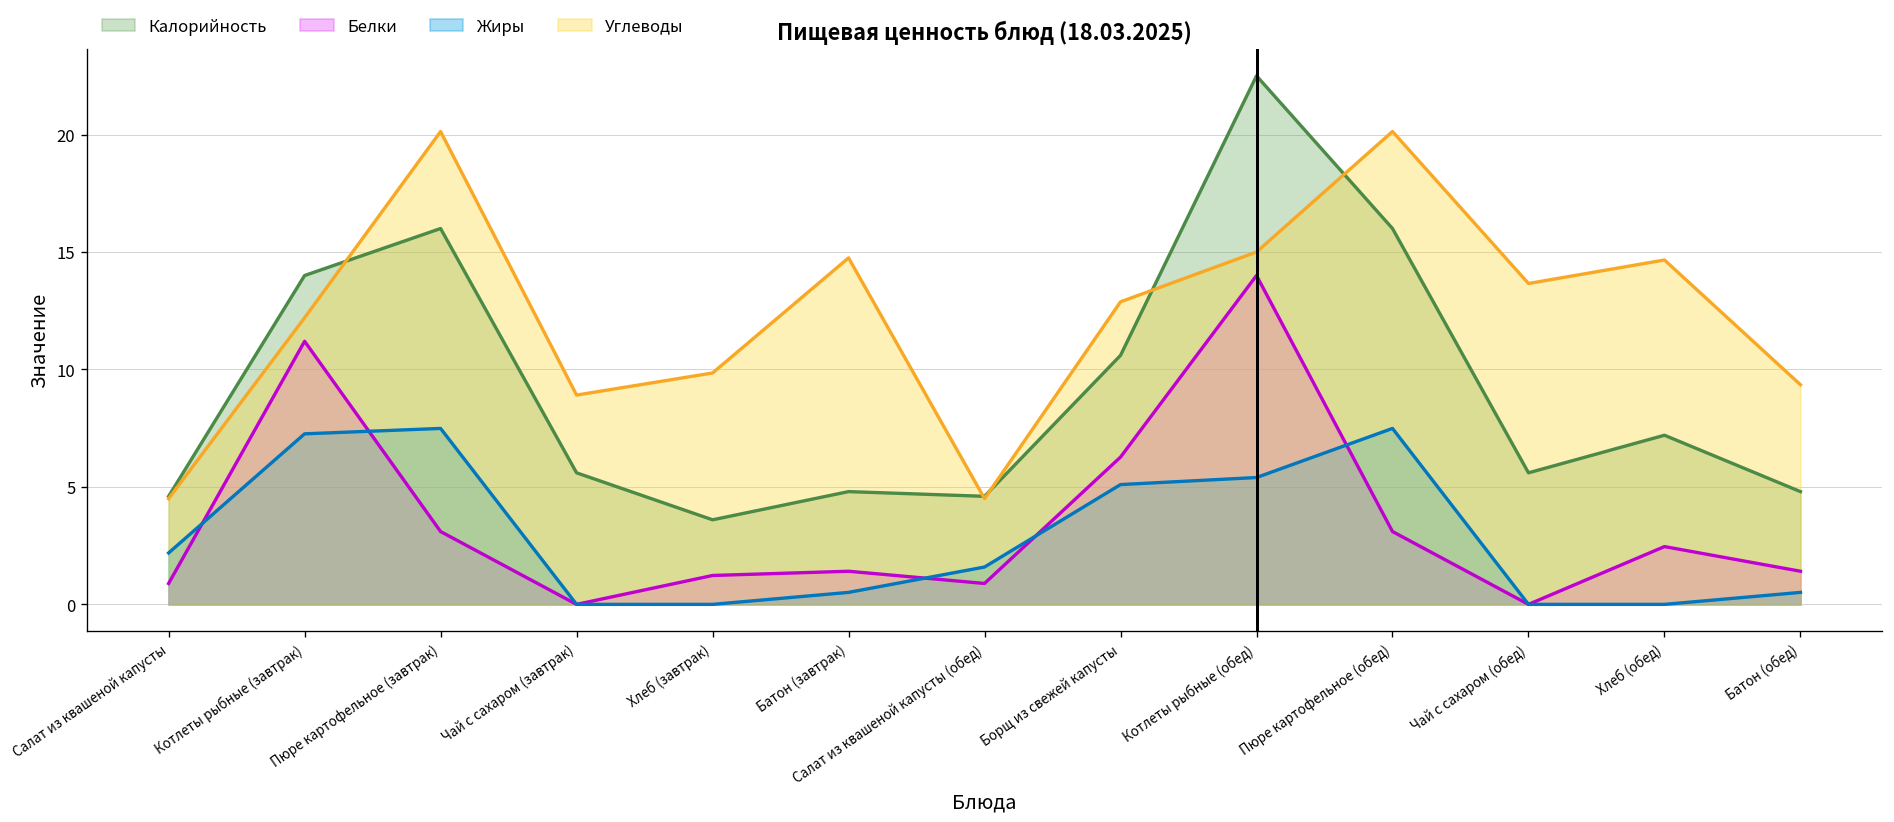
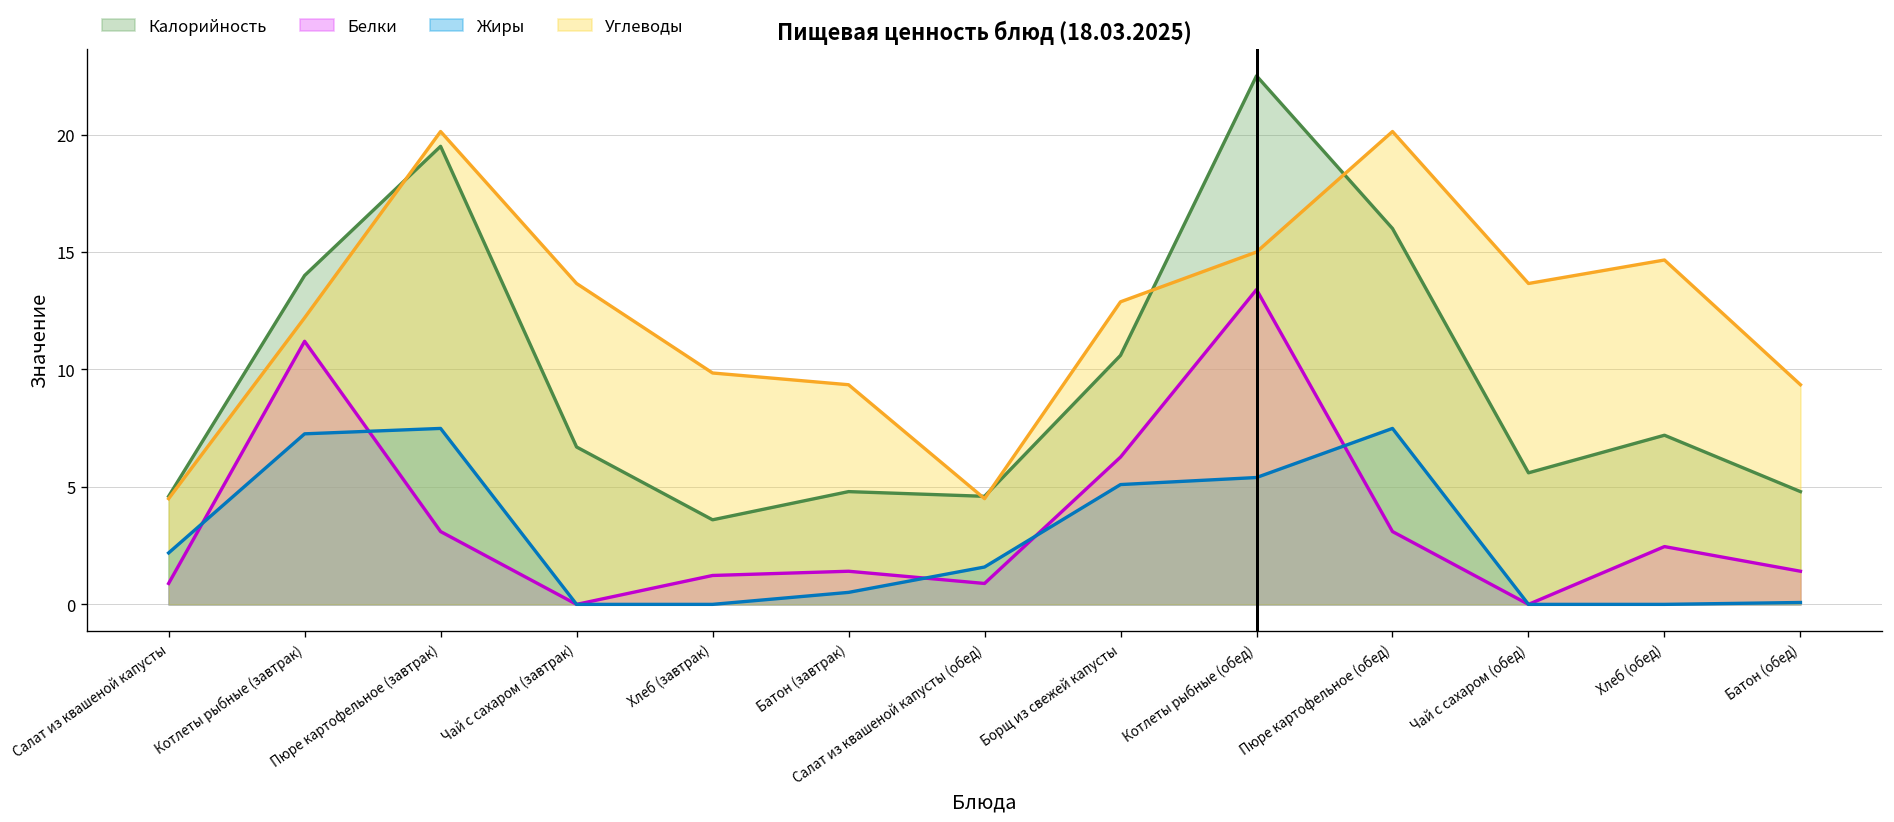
  {
    "Калорийность": {
      "Котлеты рыбные (завтрак)": 14.0,
-     "Пюре картофельное (завтрак)": 16.0,
-     "Чай с сахаром (завтрак)": 5.6,
+     "Пюре картофельное (завтрак)": 19.5,
+     "Чай с сахаром (завтрак)": 6.7,
      "Хлеб (завтрак)": 3.6,
      "Батон (завтрак)": 4.8,
      "Борщ из свежей капусты": 10.6,
      "Котлеты рыбные (обед)": 22.5,
      "Пюре картофельное (обед)": 16.0,
      "Чай с сахаром (обед)": 5.6,
      "Хлеб (обед)": 7.2,
      "Батон (обед)": 4.8
    },
    "Белки": {
      "Салат из квашеной капусты": 0.9,
      "Котлеты рыбные (завтрак)": 11.2,
      "Пюре картофельное (завтрак)": 3.1,
      "Хлеб (завтрак)": 1.2,
      "Батон (завтрак)": 1.4,
      "Салат из квашеной капусты (обед)": 0.9,
      "Борщ из свежей капусты": 6.3,
-     "Котлеты рыбные (обед)": 14.0,
+     "Котлеты рыбные (обед)": 13.4,
      "Пюре картофельное (обед)": 3.1,
      "Хлеб (обед)": 2.5,
      "Батон (обед)": 1.4
    },
    "Жиры": {
      "Салат из квашеной капусты": 2.2,
      "Котлеты рыбные (завтрак)": 7.3,
      "Пюре картофельное (завтрак)": 7.5,
      "Хлеб (завтрак)": 0.0,
      "Батон (завтрак)": 0.5,
      "Салат из квашеной капусты (обед)": 1.6,
      "Борщ из свежей капусты": 5.1,
      "Котлеты рыбные (обед)": 5.4,
      "Пюре картофельное (обед)": 7.5,
      "Хлеб (обед)": 0.0,
-     "Батон (обед)": 0.5
+     "Батон (обед)": 0.1
    },
    "Углеводы": {
      "Котлеты рыбные (завтрак)": 12.2,
      "Пюре картофельное (завтрак)": 20.1,
-     "Чай с сахаром (завтрак)": 8.9,
+     "Чай с сахаром (завтрак)": 13.7,
      "Хлеб (завтрак)": 9.9,
-     "Батон (завтрак)": 14.8,
+     "Батон (завтрак)": 9.4,
      "Борщ из свежей капусты": 12.9,
      "Котлеты рыбные (обед)": 15.0,
      "Пюре картофельное (обед)": 20.1,
      "Чай с сахаром (обед)": 13.7,
      "Хлеб (обед)": 14.7,
      "Батон (обед)": 9.4
    }
  }
